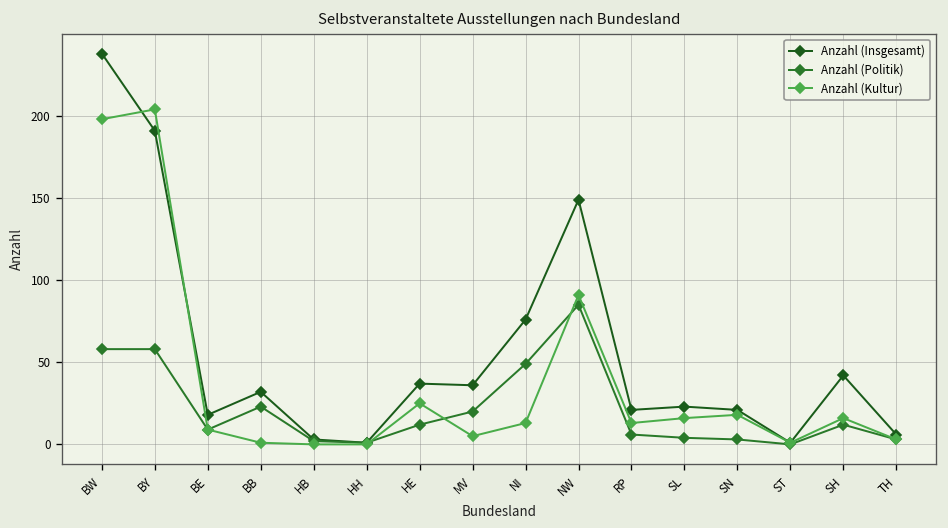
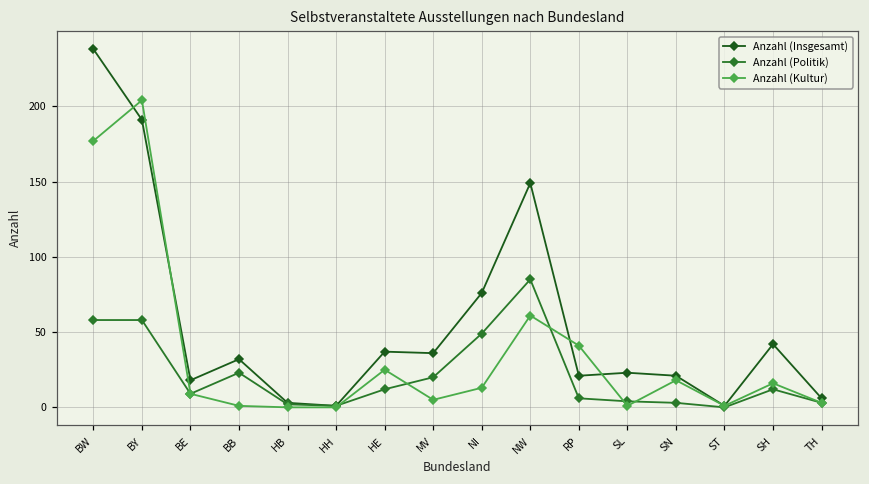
  {
    "Anzahl (Kultur)": {
-     "BW": 198,
+     "BW": 177,
      "BY": 204,
      "BB": 1,
      "HB": 0,
      "HE": 25,
      "MV": 5,
      "NI": 13,
-     "NW": 91,
-     "RP": 13,
-     "SL": 16,
+     "NW": 61,
+     "RP": 41,
+     "SL": 1,
      "SN": 18,
      "SH": 16
    }
  }
